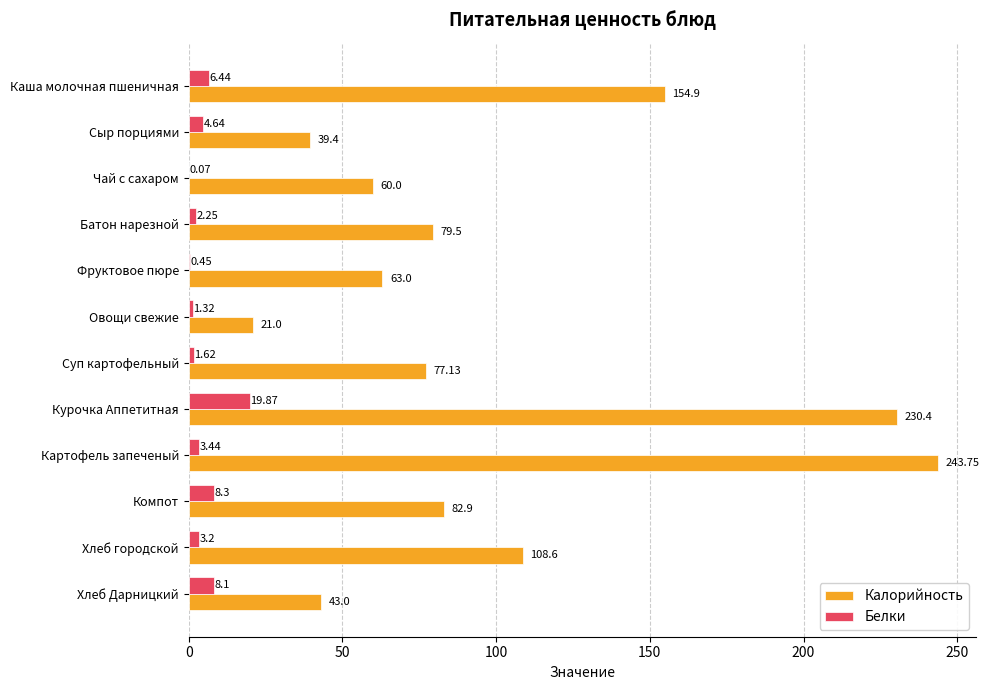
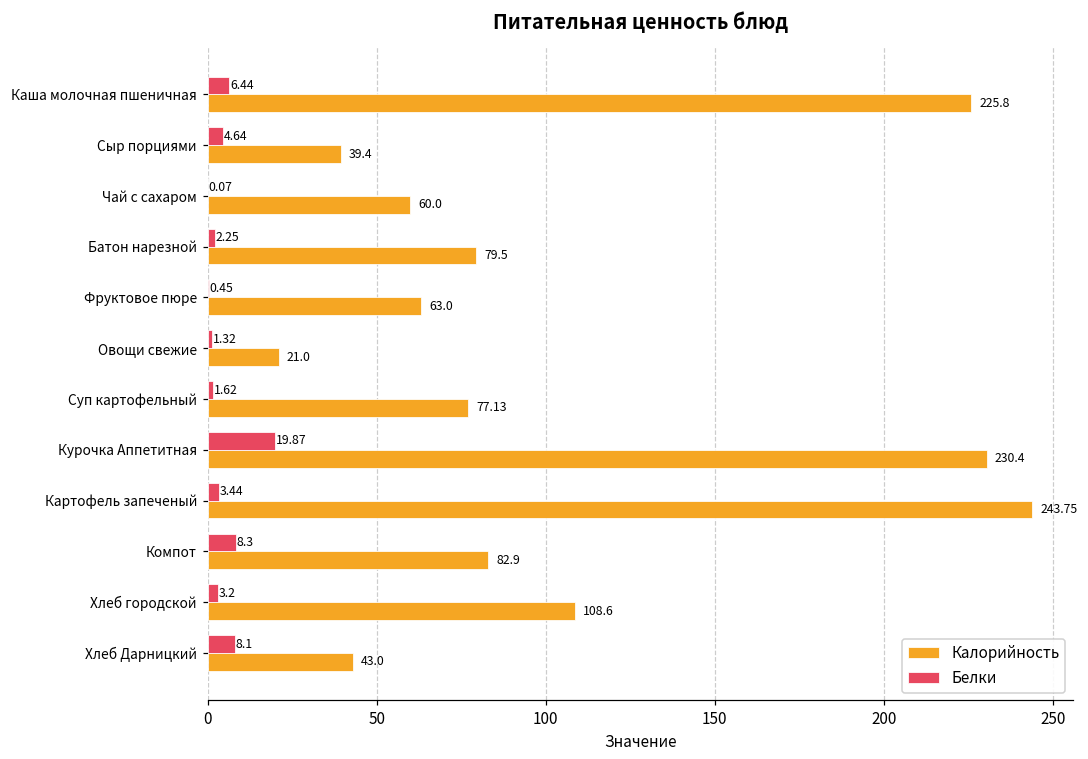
  {
    "Калорийность": {
-     "Каша молочная пшеничная": 154.9,
+     "Каша молочная пшеничная": 225.8,
      "Сыр порциями": 39.4,
      "Чай с сахаром": 60.0,
      "Батон нарезной": 79.5,
      "Фруктовое пюре": 63.0,
      "Овощи свежие": 21.0,
      "Суп картофельный": 77.13,
      "Курочка Аппетитная": 230.4,
      "Картофель запеченый": 243.75,
      "Компот": 82.9,
      "Хлеб городской": 108.6,
      "Хлеб Дарницкий": 43.0
    },
    "Белки": {
      "Каша молочная пшеничная": 6.44,
      "Сыр порциями": 4.64,
      "Чай с сахаром": 0.07,
      "Батон нарезной": 2.25,
      "Фруктовое пюре": 0.45,
      "Овощи свежие": 1.32,
      "Суп картофельный": 1.62,
      "Курочка Аппетитная": 19.87,
      "Картофель запеченый": 3.44,
      "Компот": 8.3,
      "Хлеб городской": 3.2,
      "Хлеб Дарницкий": 8.1
    }
  }
